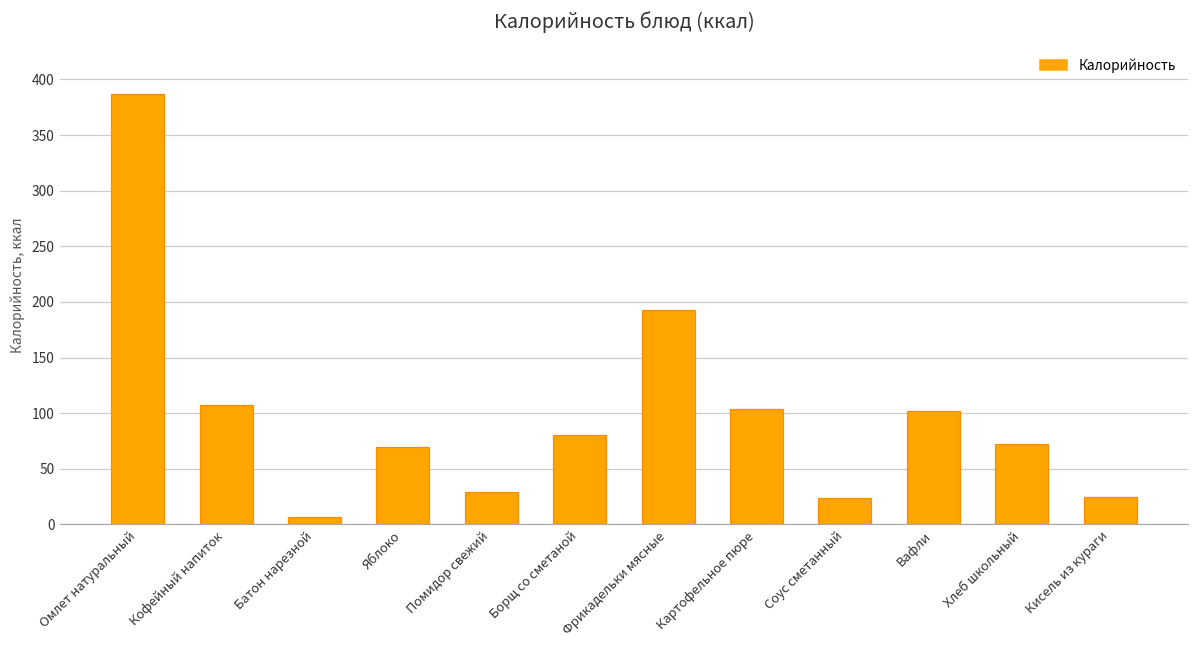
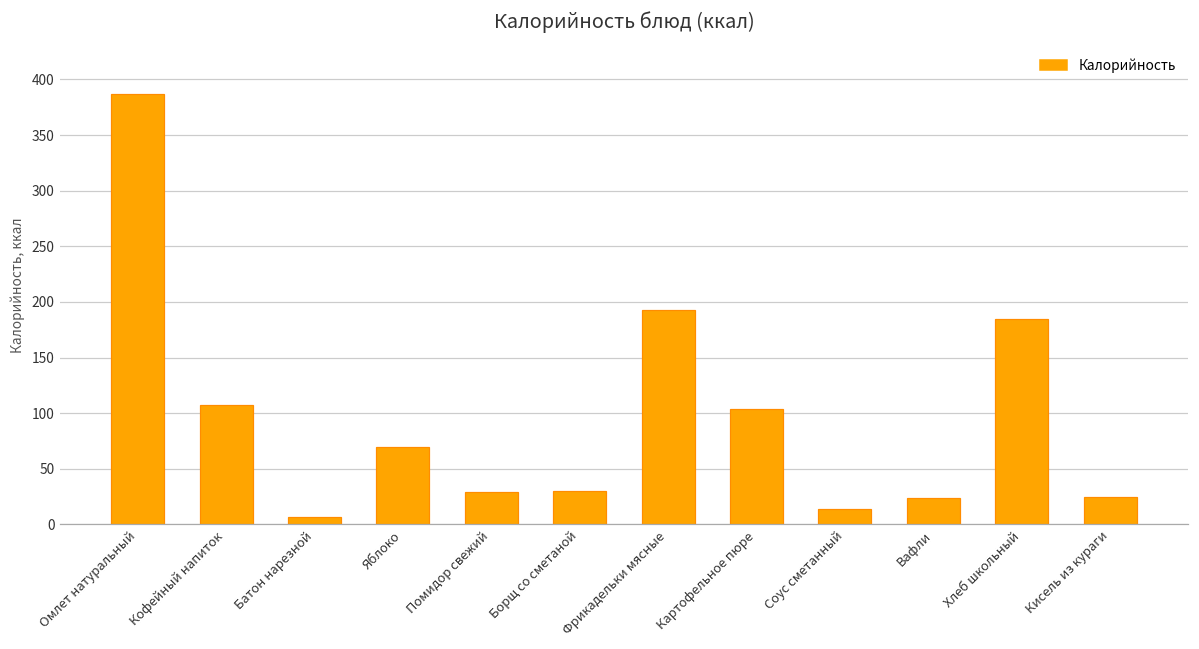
  {
    "Омлет натуральный": 387,
    "Кофейный напиток": 107,
    "Батон нарезной": 7,
    "Яблоко": 70,
    "Помидор свежий": 29,
-   "Борщ со сметаной": 80,
+   "Борщ со сметаной": 30,
    "Фрикадельки мясные": 193,
    "Картофельное пюре": 104,
-   "Соус сметанный": 24,
-   "Вафли": 102,
-   "Хлеб школьный": 72,
+   "Соус сметанный": 14,
+   "Вафли": 24,
+   "Хлеб школьный": 185,
    "Кисель из кураги": 25
  }
